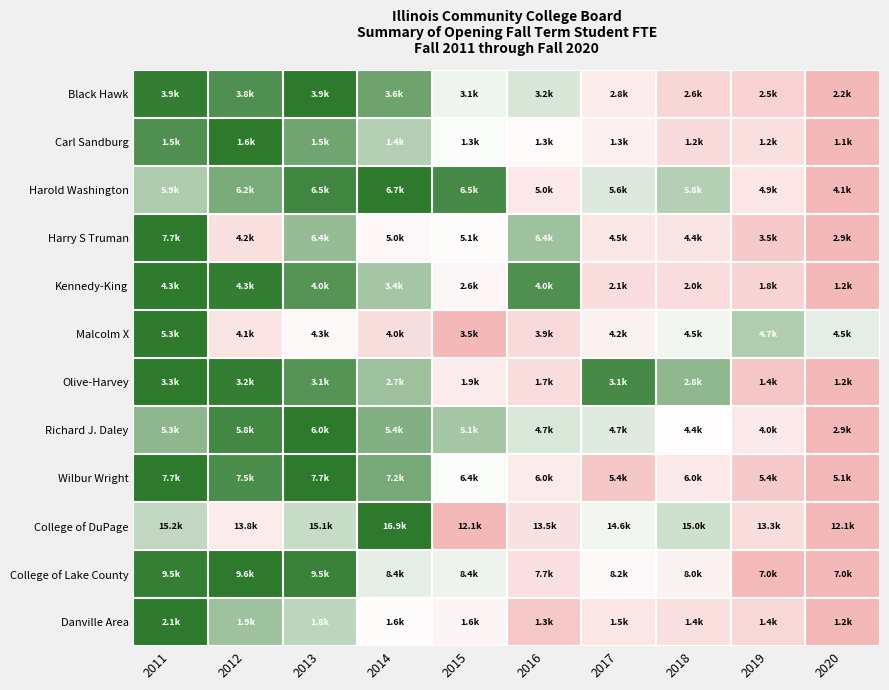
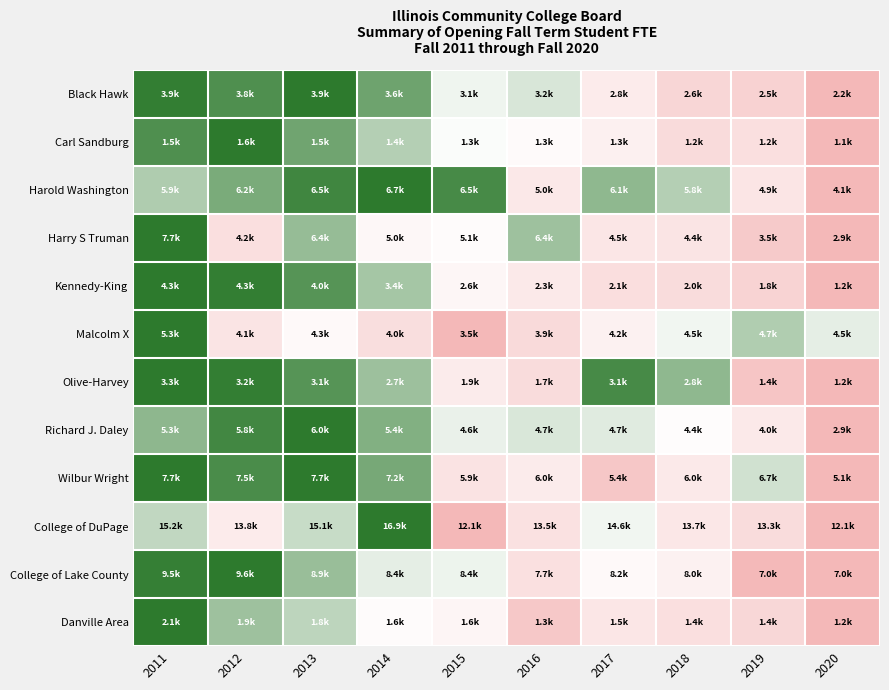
  {
    "Black Hawk": {
      "2011": "3.9k",
      "2012": "3.8k",
      "2013": "3.9k",
      "2014": "3.6k",
      "2015": "3.1k",
      "2016": "3.2k",
      "2017": "2.8k",
      "2018": "2.6k",
      "2019": "2.5k",
      "2020": "2.2k"
    },
    "Carl Sandburg": {
      "2011": "1.5k",
      "2012": "1.6k",
      "2013": "1.5k",
      "2014": "1.4k",
      "2015": "1.3k",
      "2016": "1.3k",
      "2017": "1.3k",
      "2018": "1.2k",
      "2019": "1.2k",
      "2020": "1.1k"
    },
    "Harold Washington": {
      "2011": "5.9k",
      "2012": "6.2k",
      "2013": "6.5k",
      "2014": "6.7k",
      "2015": "6.5k",
      "2016": "5.0k",
-     "2017": "5.6k",
+     "2017": "6.1k",
      "2018": "5.8k",
      "2019": "4.9k",
      "2020": "4.1k"
    },
    "Harry S Truman": {
      "2011": "7.7k",
      "2012": "4.2k",
      "2013": "6.4k",
      "2014": "5.0k",
      "2015": "5.1k",
      "2016": "6.4k",
      "2017": "4.5k",
      "2018": "4.4k",
      "2019": "3.5k",
      "2020": "2.9k"
    },
    "Kennedy-King": {
      "2011": "4.3k",
      "2012": "4.3k",
      "2013": "4.0k",
      "2014": "3.4k",
      "2015": "2.6k",
-     "2016": "4.0k",
+     "2016": "2.3k",
      "2017": "2.1k",
      "2018": "2.0k",
      "2019": "1.8k",
      "2020": "1.2k"
    },
    "Malcolm X": {
      "2011": "5.3k",
      "2012": "4.1k",
      "2013": "4.3k",
      "2014": "4.0k",
      "2015": "3.5k",
      "2016": "3.9k",
      "2017": "4.2k",
      "2018": "4.5k",
      "2019": "4.7k",
      "2020": "4.5k"
    },
    "Olive-Harvey": {
      "2011": "3.3k",
      "2012": "3.2k",
      "2013": "3.1k",
      "2014": "2.7k",
      "2015": "1.9k",
      "2016": "1.7k",
      "2017": "3.1k",
      "2018": "2.8k",
      "2019": "1.4k",
      "2020": "1.2k"
    },
    "Richard J. Daley": {
      "2011": "5.3k",
      "2012": "5.8k",
      "2013": "6.0k",
      "2014": "5.4k",
-     "2015": "5.1k",
+     "2015": "4.6k",
      "2016": "4.7k",
      "2017": "4.7k",
      "2018": "4.4k",
      "2019": "4.0k",
      "2020": "2.9k"
    },
    "Wilbur Wright": {
      "2011": "7.7k",
      "2012": "7.5k",
      "2013": "7.7k",
      "2014": "7.2k",
-     "2015": "6.4k",
+     "2015": "5.9k",
      "2016": "6.0k",
      "2017": "5.4k",
      "2018": "6.0k",
-     "2019": "5.4k",
+     "2019": "6.7k",
      "2020": "5.1k"
    },
    "College of DuPage": {
      "2011": "15.2k",
      "2012": "13.8k",
      "2013": "15.1k",
      "2014": "16.9k",
      "2015": "12.1k",
      "2016": "13.5k",
      "2017": "14.6k",
-     "2018": "15.0k",
+     "2018": "13.7k",
      "2019": "13.3k",
      "2020": "12.1k"
    },
    "College of Lake County": {
      "2011": "9.5k",
      "2012": "9.6k",
-     "2013": "9.5k",
+     "2013": "8.9k",
      "2014": "8.4k",
      "2015": "8.4k",
      "2016": "7.7k",
      "2017": "8.2k",
      "2018": "8.0k",
      "2019": "7.0k",
      "2020": "7.0k"
    },
    "Danville Area": {
      "2011": "2.1k",
      "2012": "1.9k",
      "2013": "1.8k",
      "2014": "1.6k",
      "2015": "1.6k",
      "2016": "1.3k",
      "2017": "1.5k",
      "2018": "1.4k",
      "2019": "1.4k",
      "2020": "1.2k"
    }
  }
